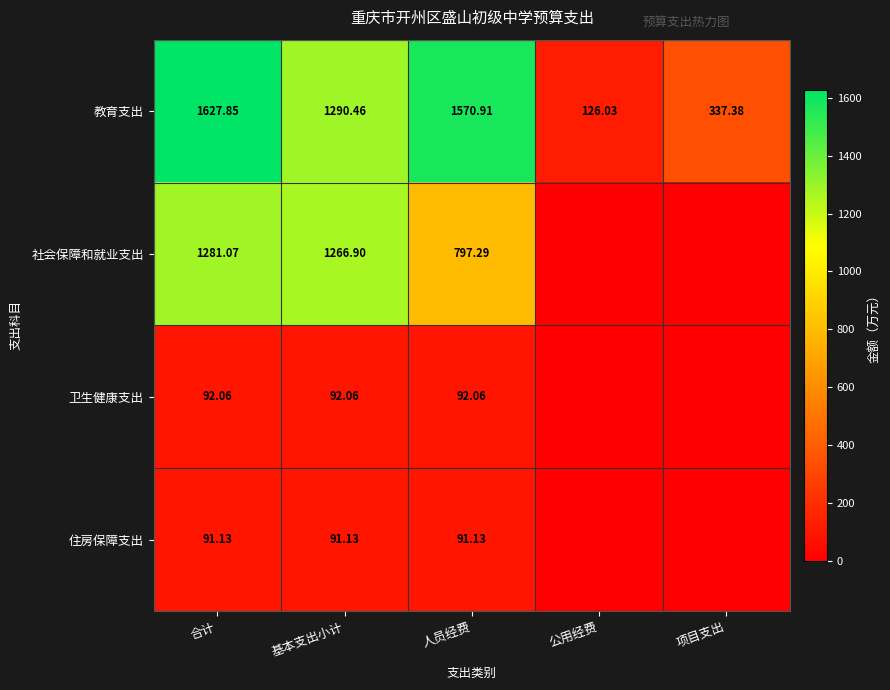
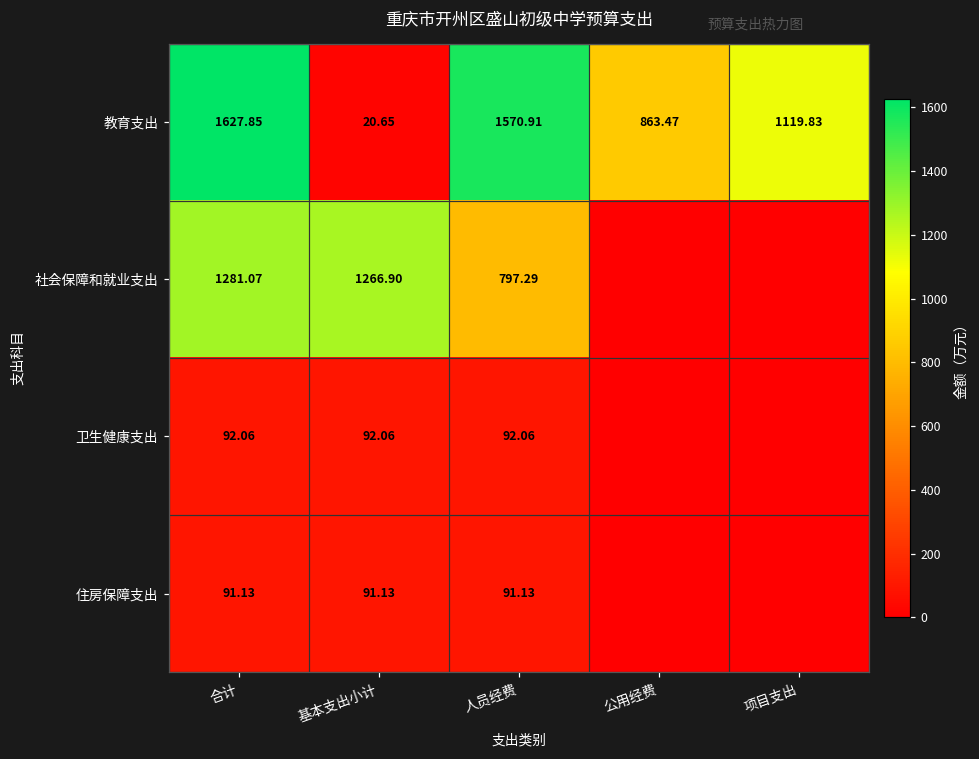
  {
    "教育支出": {
      "合计": 1627.85,
-     "基本支出小计": 1290.46,
+     "基本支出小计": 20.65,
      "人员经费": 1570.91,
-     "公用经费": 126.03,
-     "项目支出": 337.38
+     "公用经费": 863.47,
+     "项目支出": 1119.83
    },
    "社会保障和就业支出": {
      "合计": 1281.07,
      "基本支出小计": 1266.90,
      "人员经费": 797.29
    },
    "卫生健康支出": {
      "合计": 92.06,
      "基本支出小计": 92.06,
      "人员经费": 92.06
    },
    "住房保障支出": {
      "合计": 91.13,
      "基本支出小计": 91.13,
      "人员经费": 91.13
    }
  }
